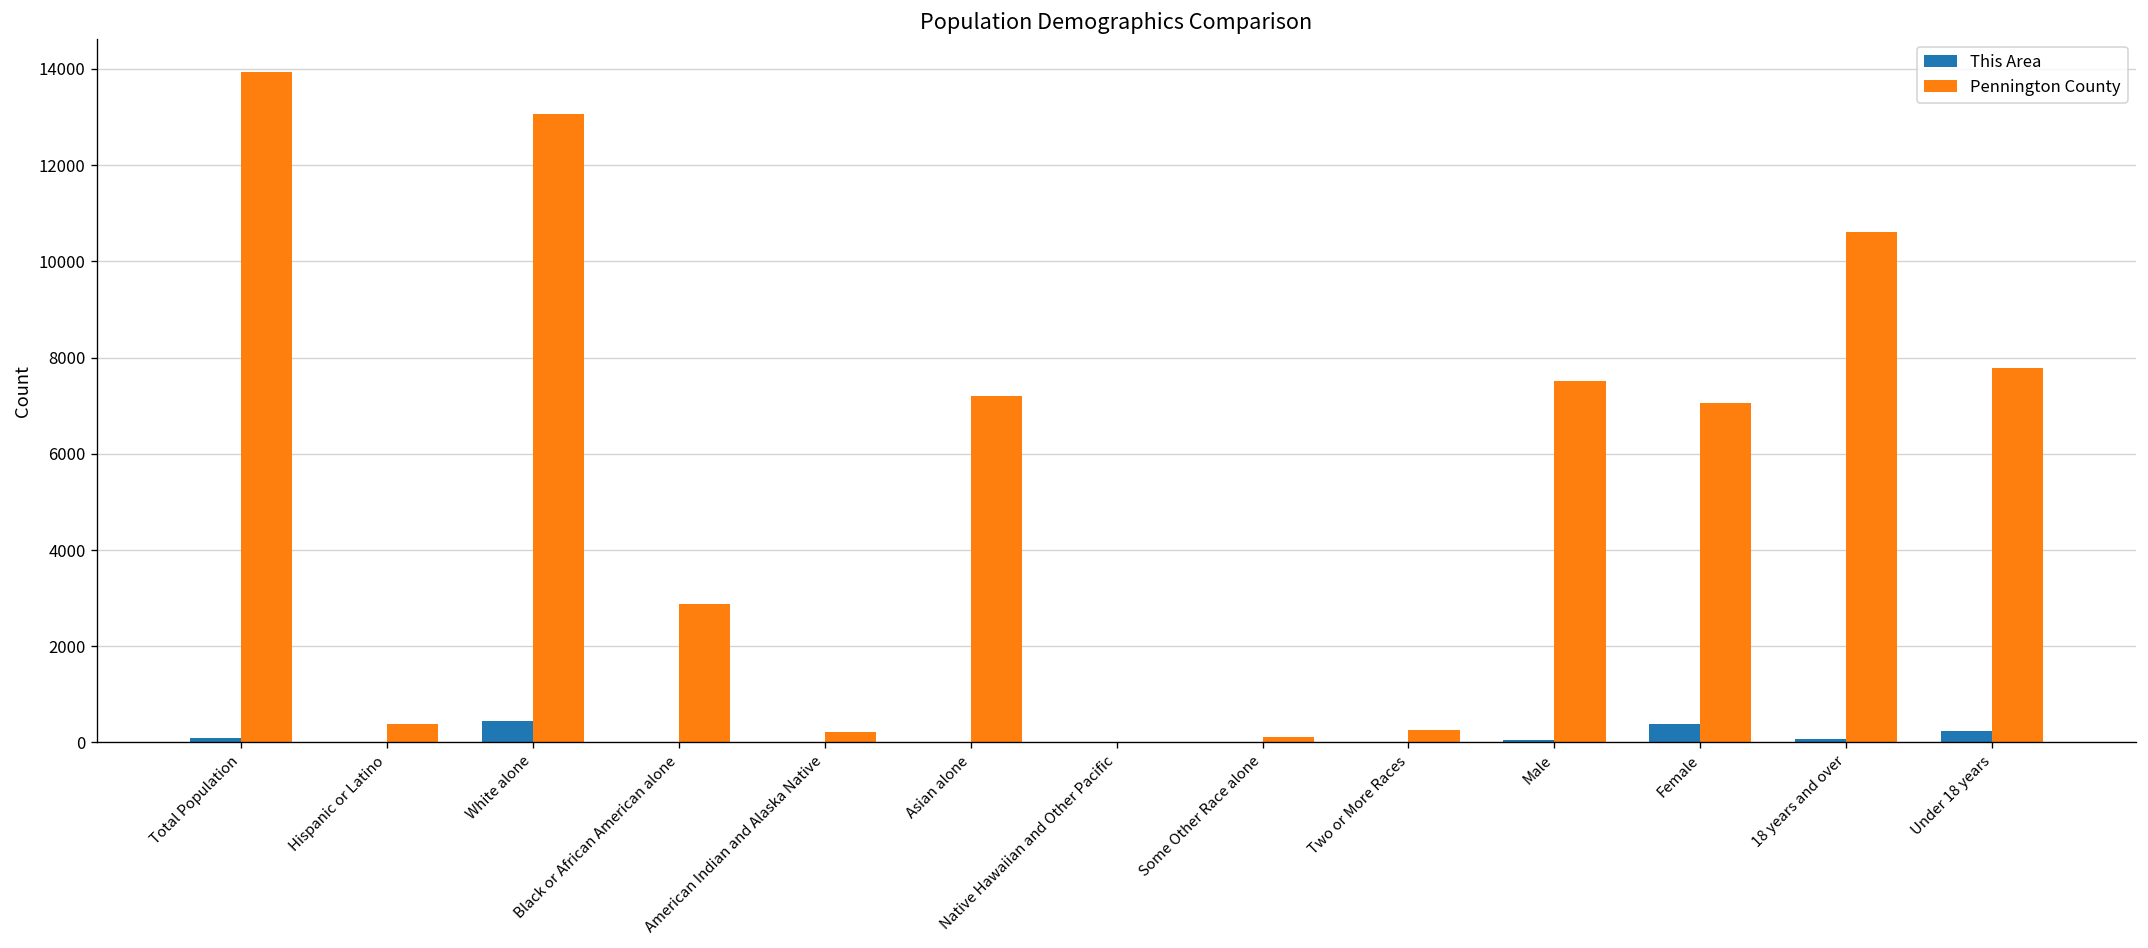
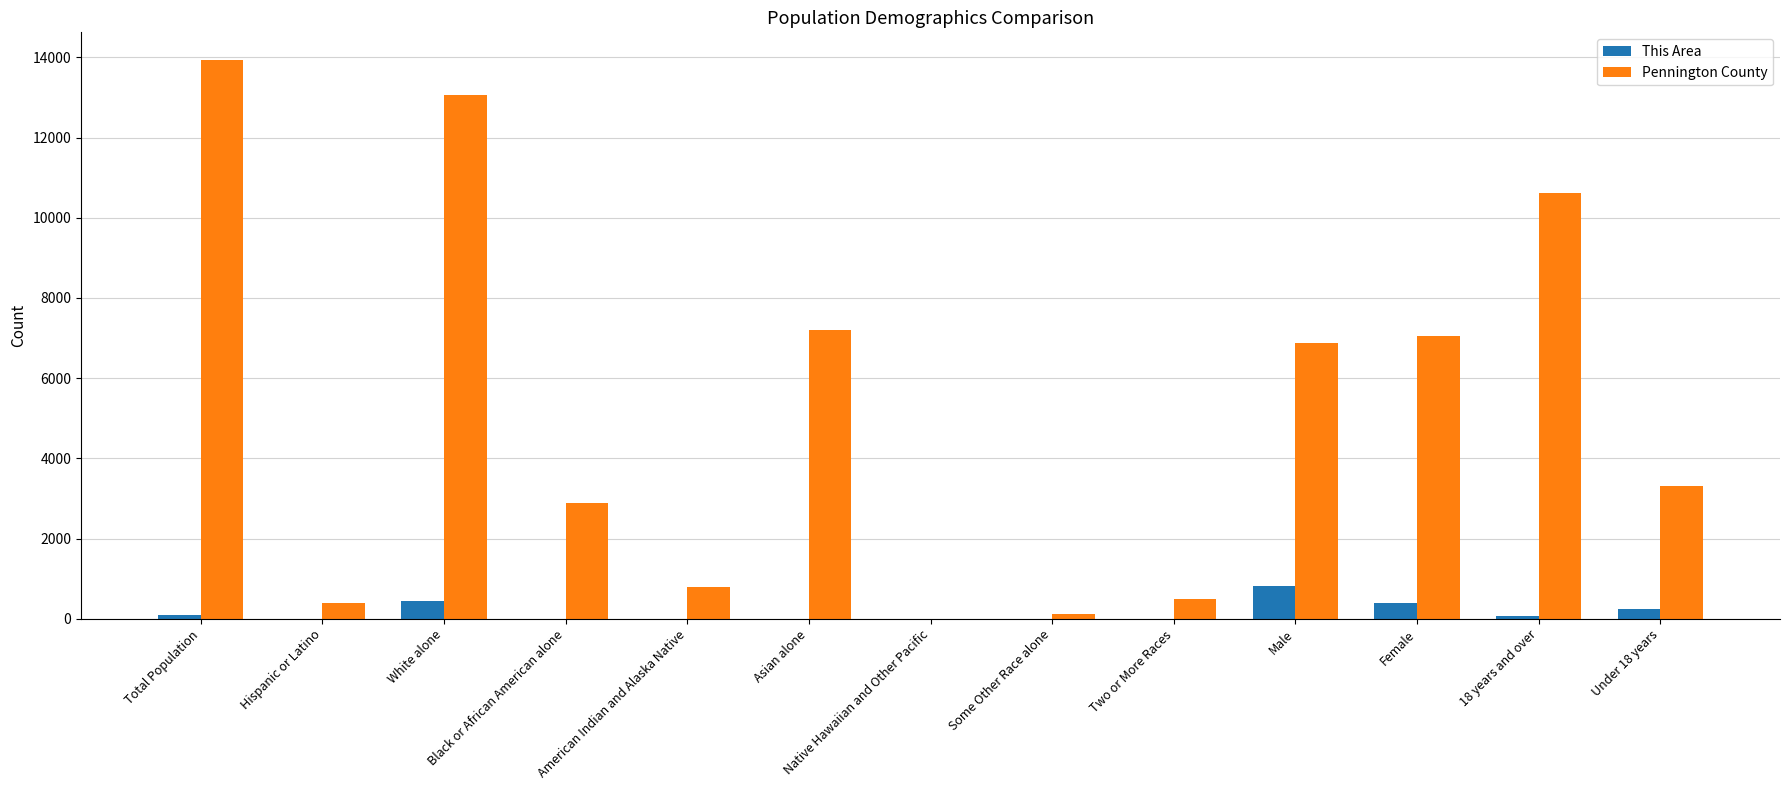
  {
    "This Area": {
      "Total Population": 100,
      "Hispanic or Latino": 0,
      "White alone": 500,
      "Black or African American alone": 0,
      "Native Hawaiian and Other Pacific": 0,
      "Some Other Race alone": 0,
      "Two or More Races": 0,
-     "Male": 0,
+     "Male": 800,
      "Female": 400,
      "18 years and over": 100,
      "Under 18 years": 200
    },
    "Pennington County": {
      "Total Population": 13900,
      "Hispanic or Latino": 400,
      "White alone": 13100,
      "Black or African American alone": 2900,
-     "American Indian and Alaska Native": 200,
+     "American Indian and Alaska Native": 800,
      "Asian alone": 7200,
      "Some Other Race alone": 100,
-     "Two or More Races": 200,
-     "Male": 7500,
+     "Two or More Races": 500,
+     "Male": 6900,
      "Female": 7100,
      "18 years and over": 10600,
-     "Under 18 years": 7800
+     "Under 18 years": 3300
    }
  }
